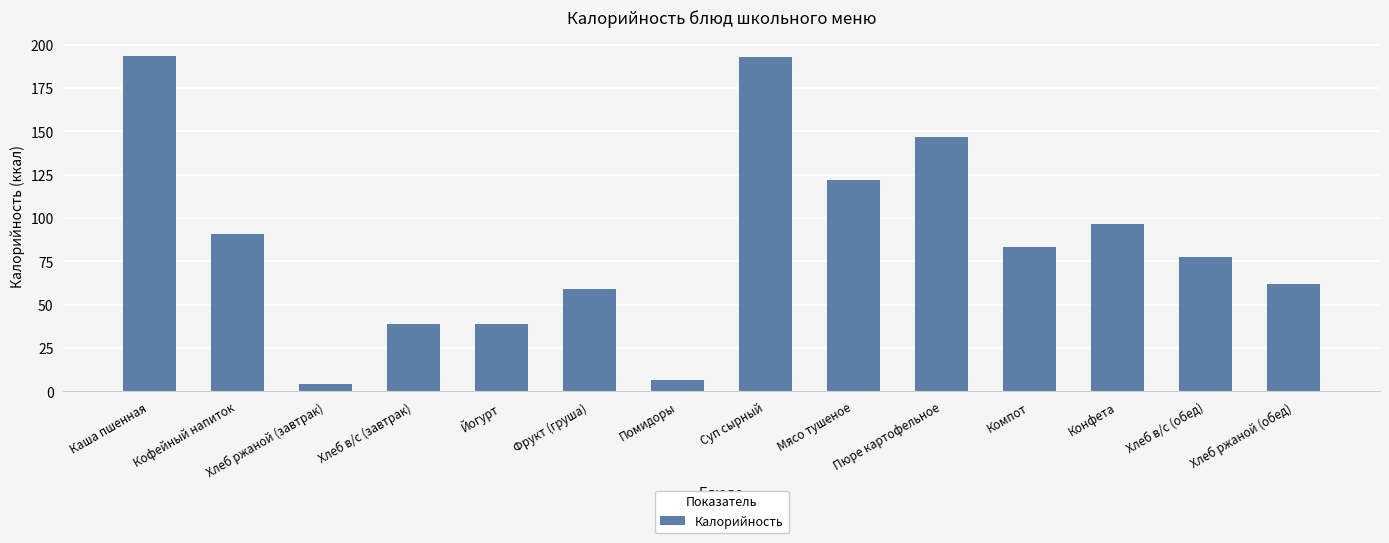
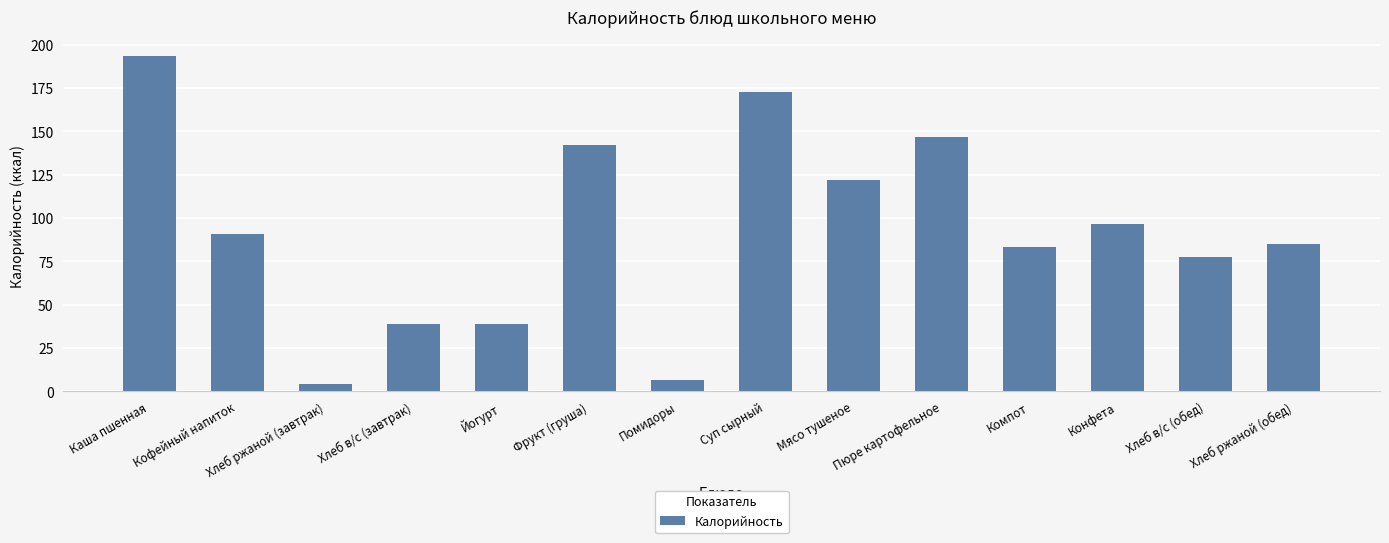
  {
    "Каша пшенная": 193,
    "Кофейный напиток": 91,
    "Хлеб ржаной (завтрак)": 5,
    "Хлеб в/с (завтрак)": 39,
    "Йогурт": 39,
-   "Фрукт (груша)": 59,
+   "Фрукт (груша)": 142,
    "Помидоры": 7,
-   "Суп сырный": 193,
+   "Суп сырный": 173,
    "Мясо тушеное": 122,
    "Пюре картофельное": 147,
    "Компот": 83,
    "Конфета": 97,
    "Хлеб в/с (обед)": 78,
-   "Хлеб ржаной (обед)": 62
+   "Хлеб ржаной (обед)": 85
  }
